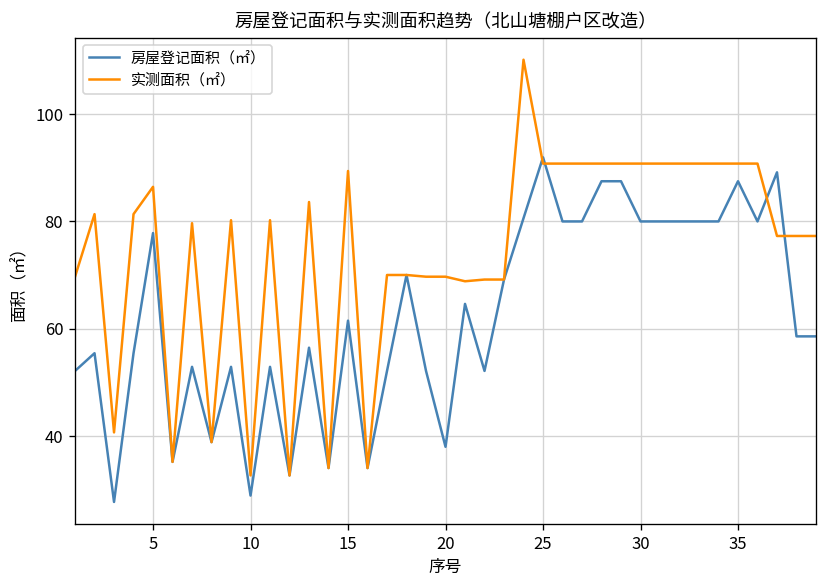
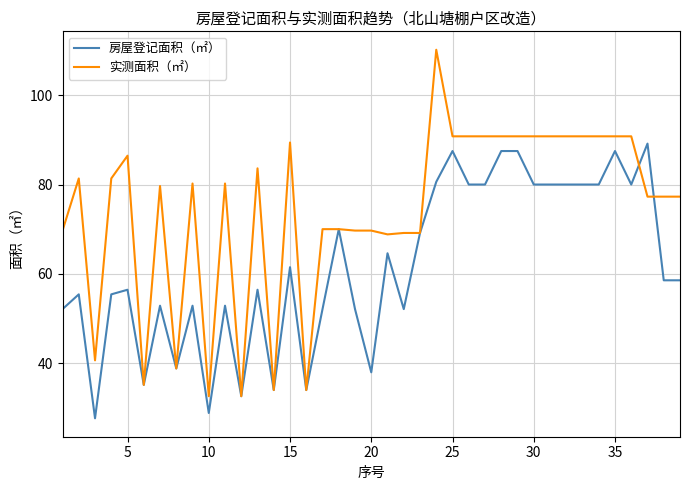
  {
    "房屋登记面积（㎡）": {
-     "5": 78,
+     "5": 56,
      "10": 29,
      "15": 62,
      "20": 38,
-     "25": 92,
+     "25": 87,
      "30": 80,
      "35": 87
    },
    "实测面积（㎡）": {
      "5": 86,
      "10": 33,
      "15": 89,
      "20": 70,
      "25": 91,
      "30": 91,
      "35": 91
    }
  }
